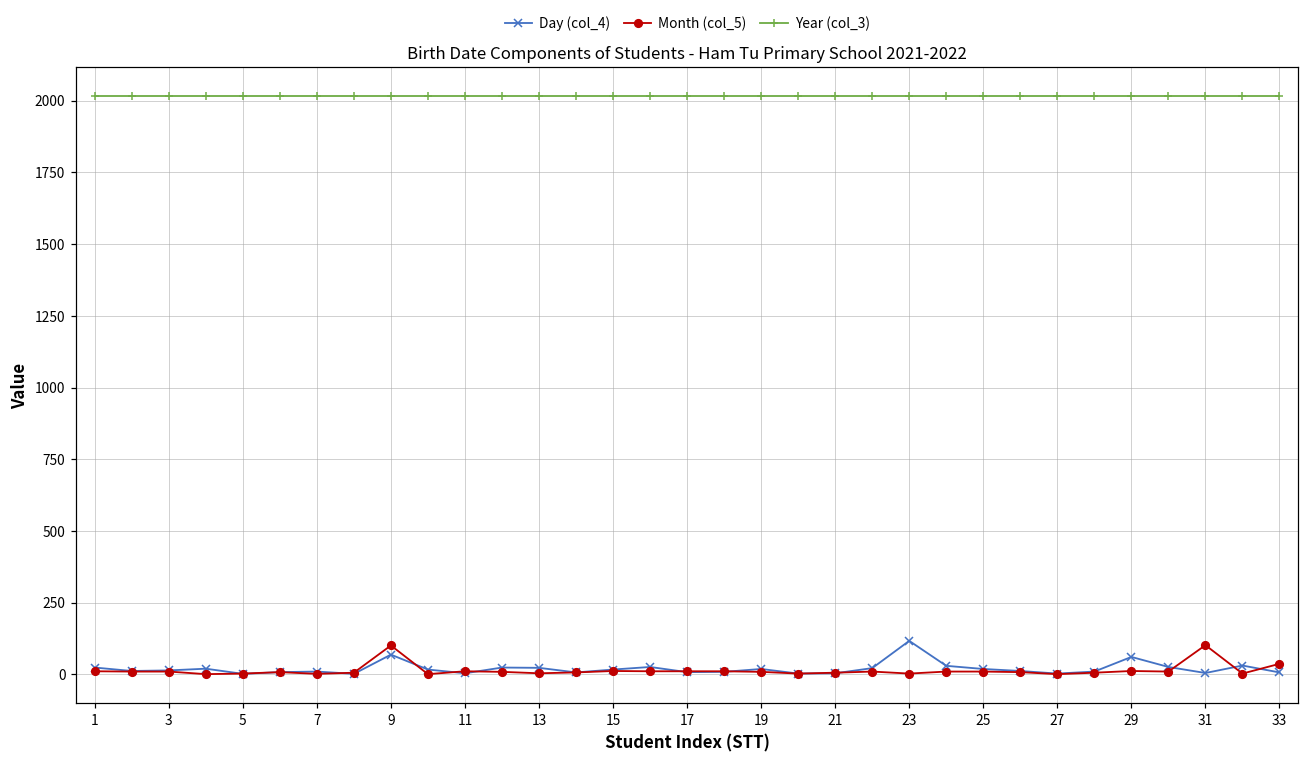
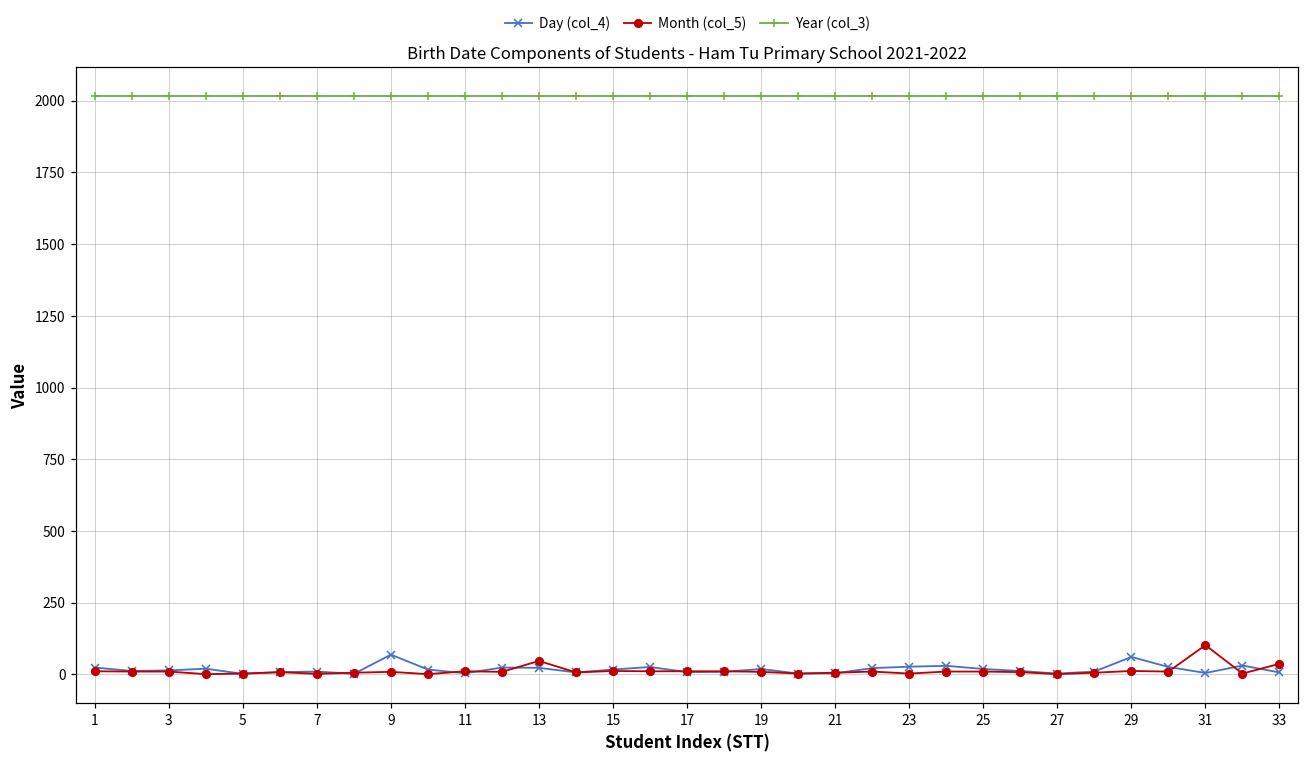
  {
    "Day (col_4)": {
      "1": 20,
      "9": 70,
      "13": 20,
      "19": 20,
-     "23": 120,
+     "23": 30,
      "29": 60,
      "31": 10,
      "33": 10
    },
    "Month (col_5)": {
      "1": 10,
-     "9": 100,
-     "13": 0,
+     "9": 10,
+     "13": 50,
      "19": 10,
      "23": 0,
      "29": 10,
      "31": 100,
      "33": 40
    },
    "Year (col_3)": {
      "1": 2020,
      "3": 2020,
      "5": 2020,
      "7": 2020,
      "9": 2020,
      "11": 2020,
      "13": 2020,
      "15": 2020,
      "17": 2020,
      "19": 2020,
      "21": 2020,
      "23": 2020,
      "25": 2020,
      "27": 2020,
      "29": 2020,
      "31": 2020,
      "33": 2020
    }
  }
